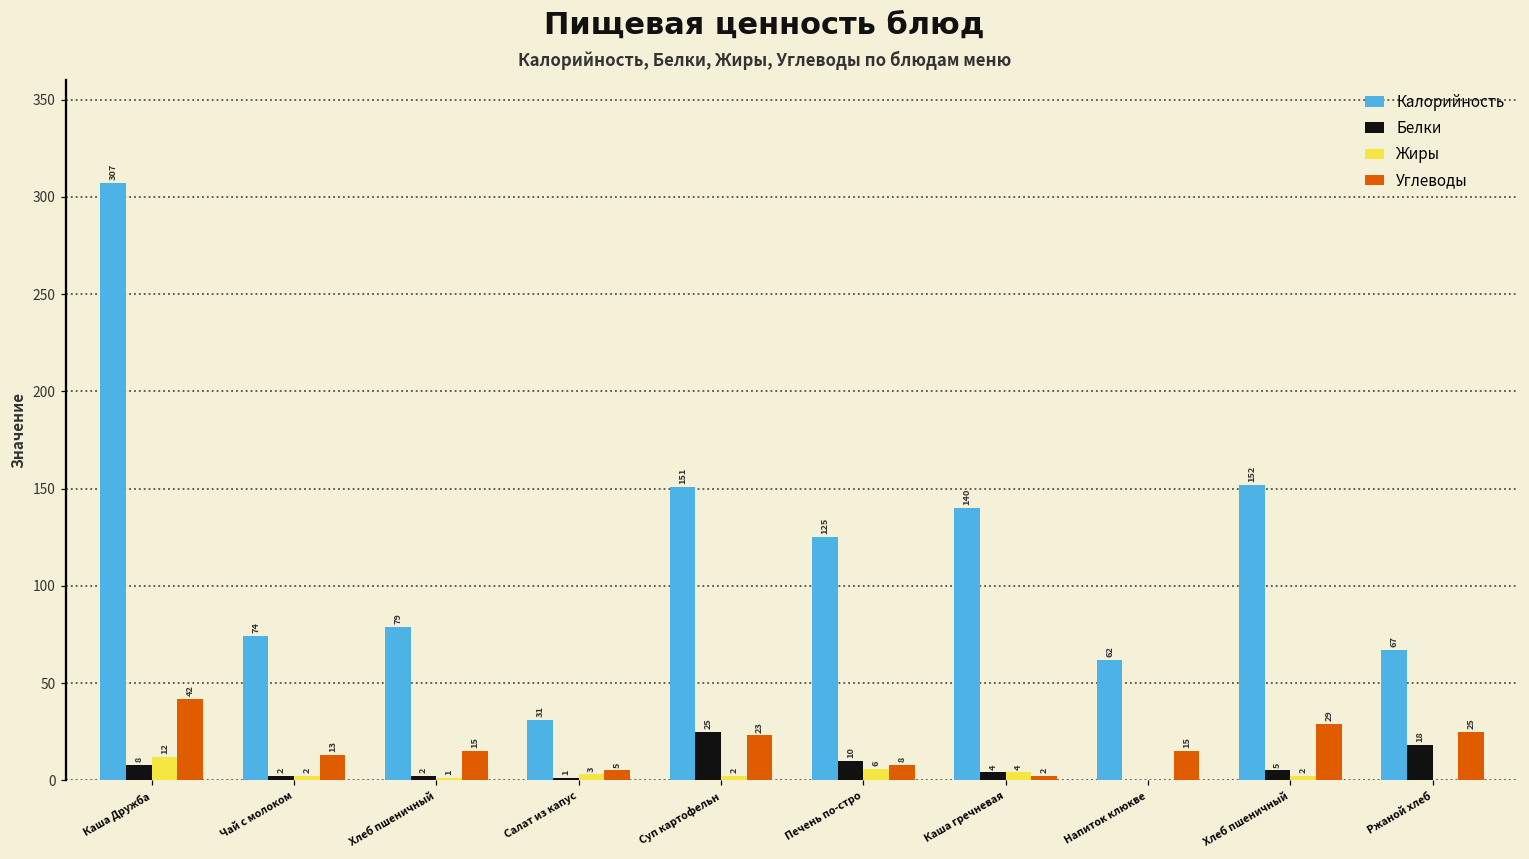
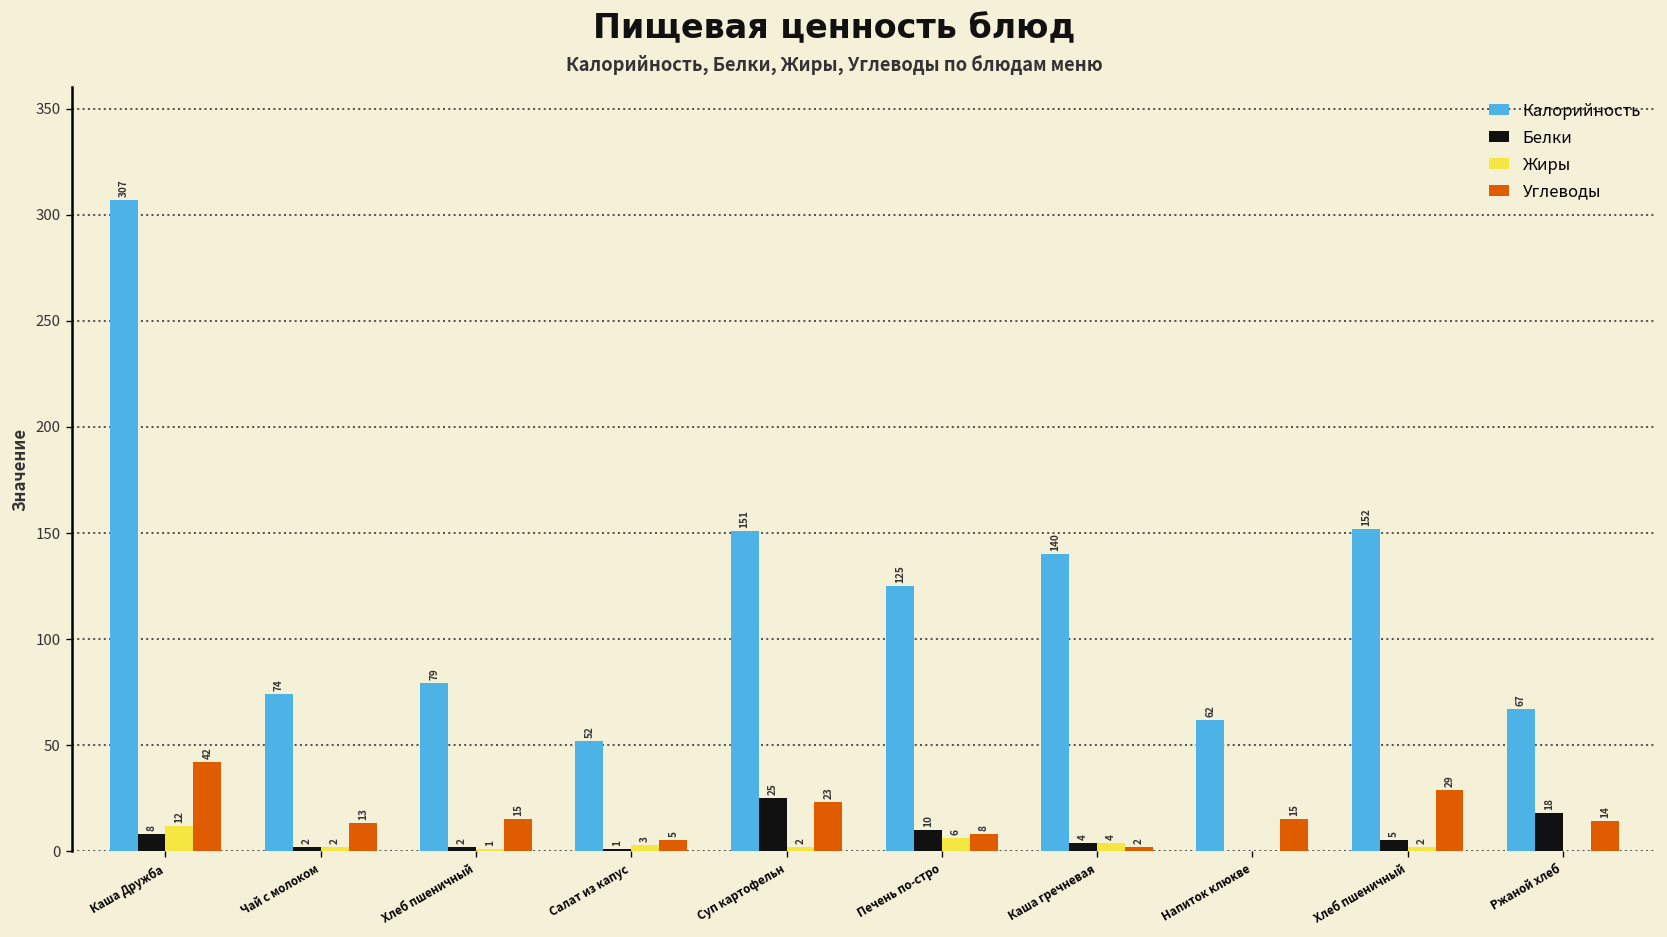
  {
    "Калорийность": {
      "Каша Дружба": 307,
      "Чай с молоком": 74,
-     "Салат из капус": 31,
+     "Салат из капус": 52,
      "Суп картофельн": 151,
      "Печень по-стро": 125,
      "Каша гречневая": 140,
      "Напиток клюкве": 62,
      "Ржаной хлеб": 67
    },
    "Белки": {
      "Каша Дружба": 8,
      "Чай с молоком": 2,
      "Салат из капус": 1,
      "Суп картофельн": 25,
      "Печень по-стро": 10,
      "Каша гречневая": 4,
      "Ржаной хлеб": 18
    },
    "Жиры": {
      "Каша Дружба": 12,
      "Чай с молоком": 2,
      "Салат из капус": 3,
      "Суп картофельн": 2,
      "Печень по-стро": 6,
      "Каша гречневая": 4
    },
    "Углеводы": {
      "Каша Дружба": 42,
      "Чай с молоком": 13,
      "Салат из капус": 5,
      "Суп картофельн": 23,
      "Печень по-стро": 8,
      "Каша гречневая": 2,
      "Напиток клюкве": 15,
-     "Ржаной хлеб": 25
+     "Ржаной хлеб": 14
    }
  }
